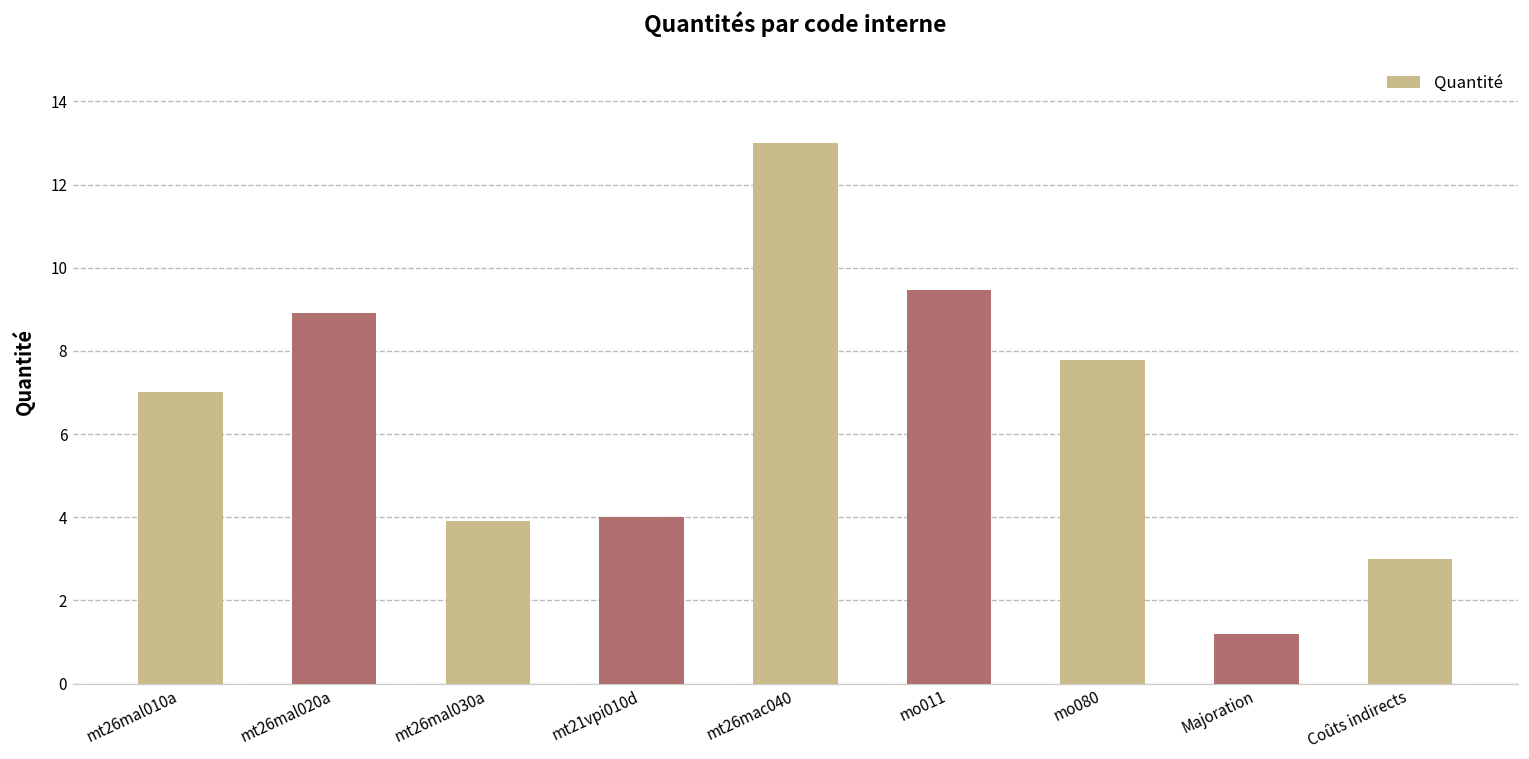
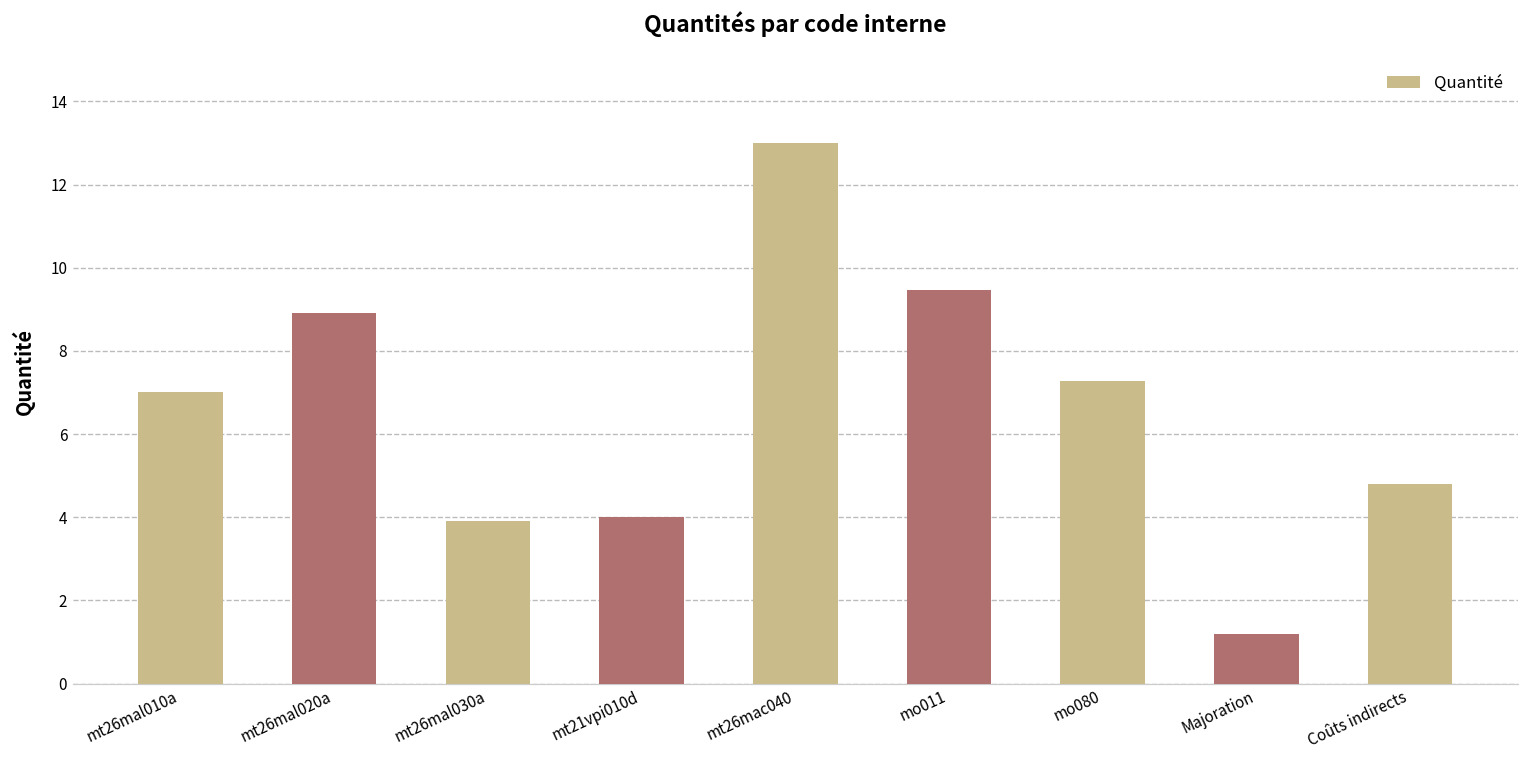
  {
    "mt26mal010a": 7.0,
    "mt26mal020a": 8.9,
    "mt26mal030a": 3.9,
    "mt21vpi010d": 4.0,
    "mt26mac040": 13.0,
    "mo011": 9.5,
-   "mo080": 7.8,
+   "mo080": 7.3,
    "Majoration": 1.2,
-   "Coûts indirects": 3.0
+   "Coûts indirects": 4.8
  }
